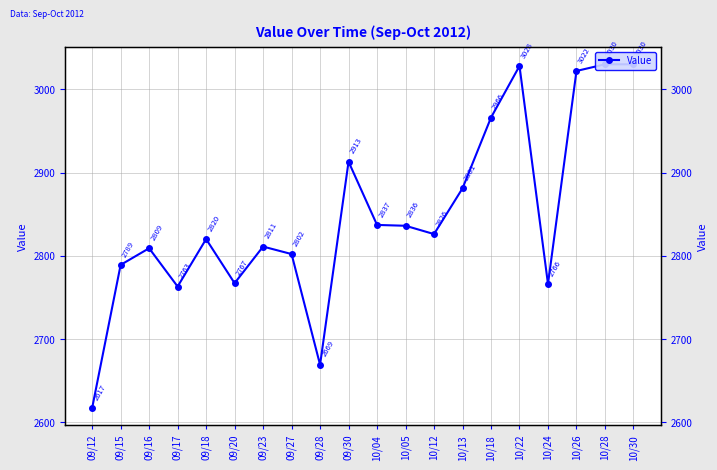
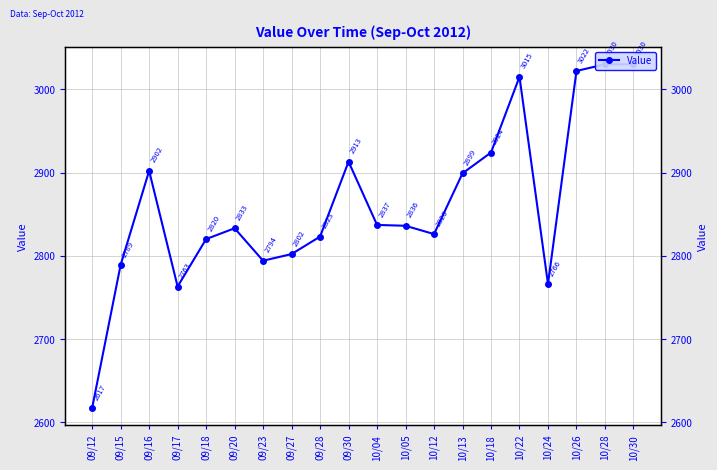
  {
    "09/12": 2617,
    "09/15": 2789,
-   "09/16": 2809,
+   "09/16": 2902,
    "09/17": 2763,
    "09/18": 2820,
-   "09/20": 2767,
-   "09/23": 2811,
+   "09/20": 2833,
+   "09/23": 2794,
    "09/27": 2802,
-   "09/28": 2669,
+   "09/28": 2823,
    "09/30": 2913,
    "10/04": 2837,
    "10/05": 2836,
    "10/12": 2826,
-   "10/13": 2881,
-   "10/18": 2966,
-   "10/22": 3028,
+   "10/13": 2899,
+   "10/18": 2924,
+   "10/22": 3015,
    "10/24": 2766,
    "10/26": 3022
  }
